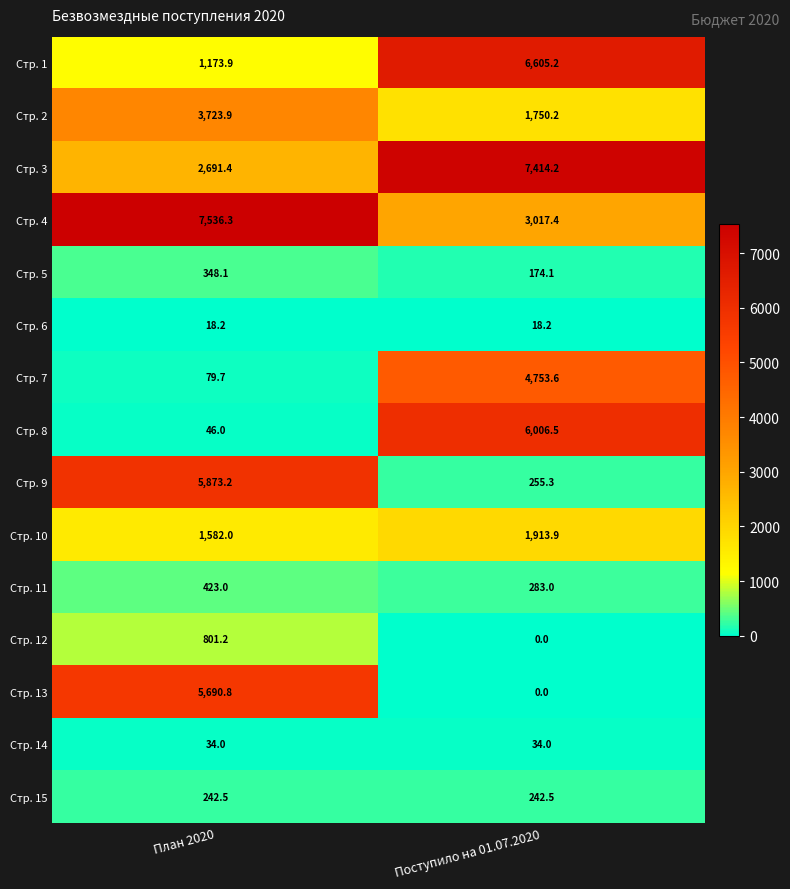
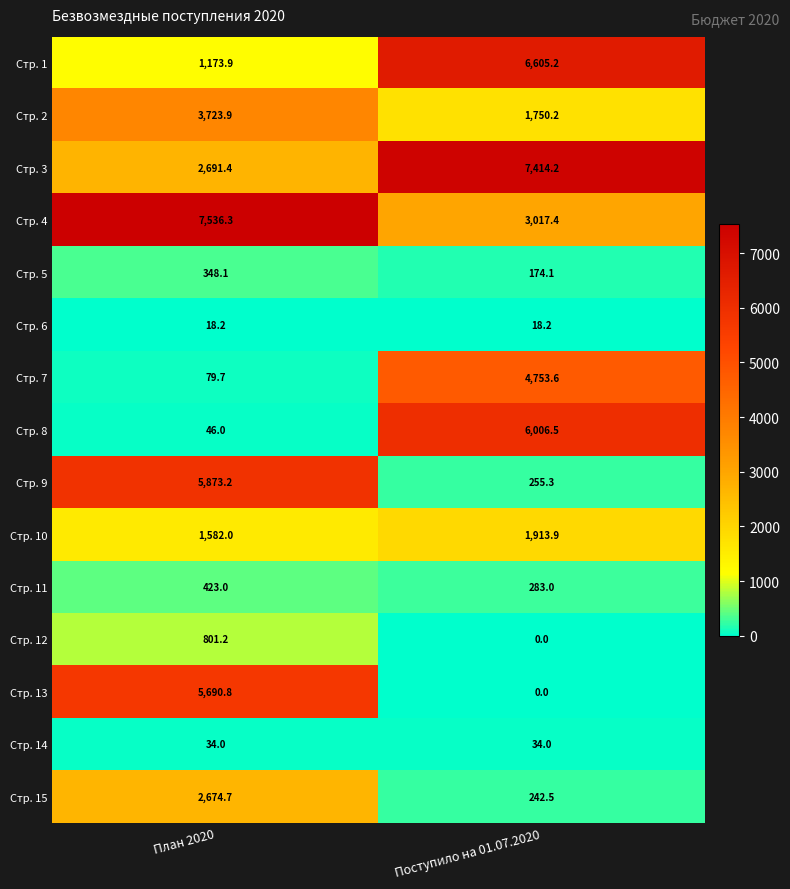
  {
    "Стр. 1": {
      "План 2020": "1,173.9",
      "Поступило на 01.07.2020": "6,605.2"
    },
    "Стр. 2": {
      "План 2020": "3,723.9",
      "Поступило на 01.07.2020": "1,750.2"
    },
    "Стр. 3": {
      "План 2020": "2,691.4",
      "Поступило на 01.07.2020": "7,414.2"
    },
    "Стр. 4": {
      "План 2020": "7,536.3",
      "Поступило на 01.07.2020": "3,017.4"
    },
    "Стр. 5": {
      "План 2020": "348.1",
      "Поступило на 01.07.2020": "174.1"
    },
    "Стр. 6": {
      "План 2020": "18.2",
      "Поступило на 01.07.2020": "18.2"
    },
    "Стр. 7": {
      "План 2020": "79.7",
      "Поступило на 01.07.2020": "4,753.6"
    },
    "Стр. 8": {
      "План 2020": "46.0",
      "Поступило на 01.07.2020": "6,006.5"
    },
    "Стр. 9": {
      "План 2020": "5,873.2",
      "Поступило на 01.07.2020": "255.3"
    },
    "Стр. 10": {
      "План 2020": "1,582.0",
      "Поступило на 01.07.2020": "1,913.9"
    },
    "Стр. 11": {
      "План 2020": "423.0",
      "Поступило на 01.07.2020": "283.0"
    },
    "Стр. 12": {
      "План 2020": "801.2",
      "Поступило на 01.07.2020": "0.0"
    },
    "Стр. 13": {
      "План 2020": "5,690.8",
      "Поступило на 01.07.2020": "0.0"
    },
    "Стр. 14": {
      "План 2020": "34.0",
      "Поступило на 01.07.2020": "34.0"
    },
    "Стр. 15": {
-     "План 2020": "242.5",
+     "План 2020": "2,674.7",
      "Поступило на 01.07.2020": "242.5"
    }
  }
